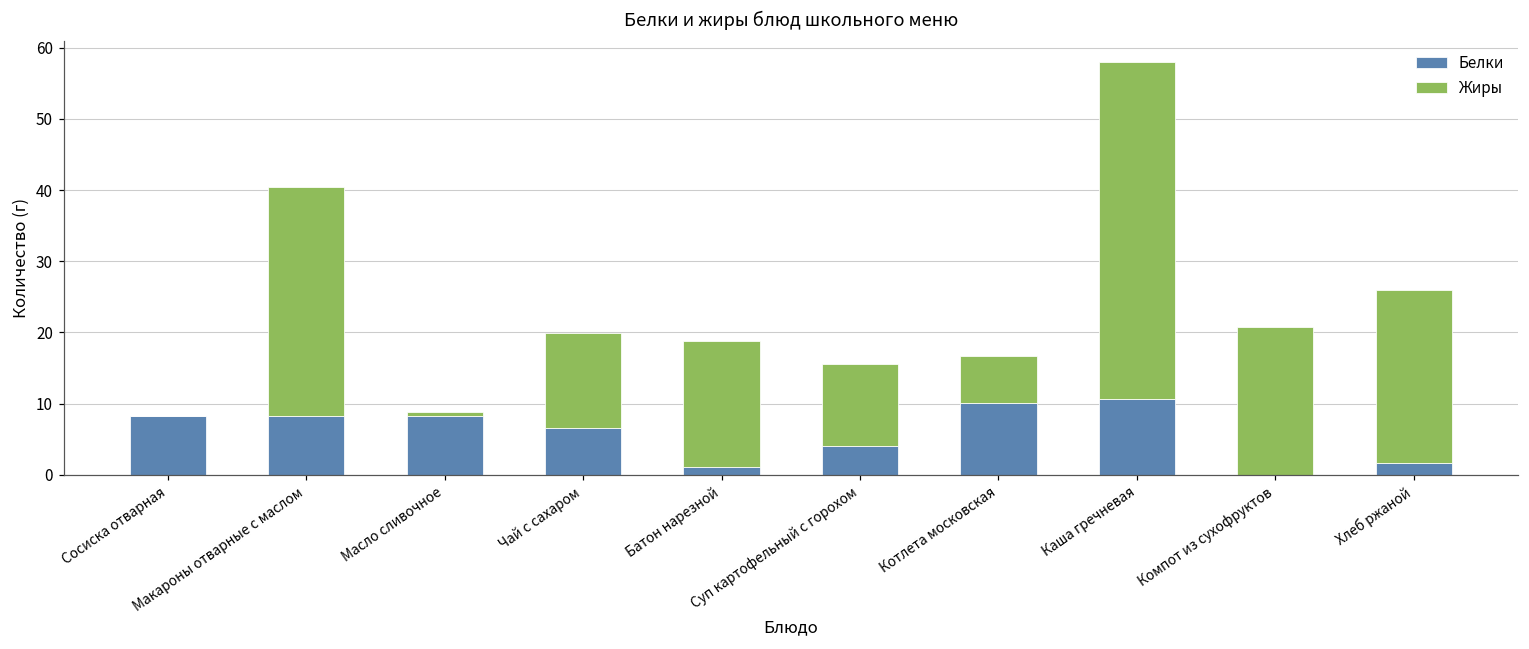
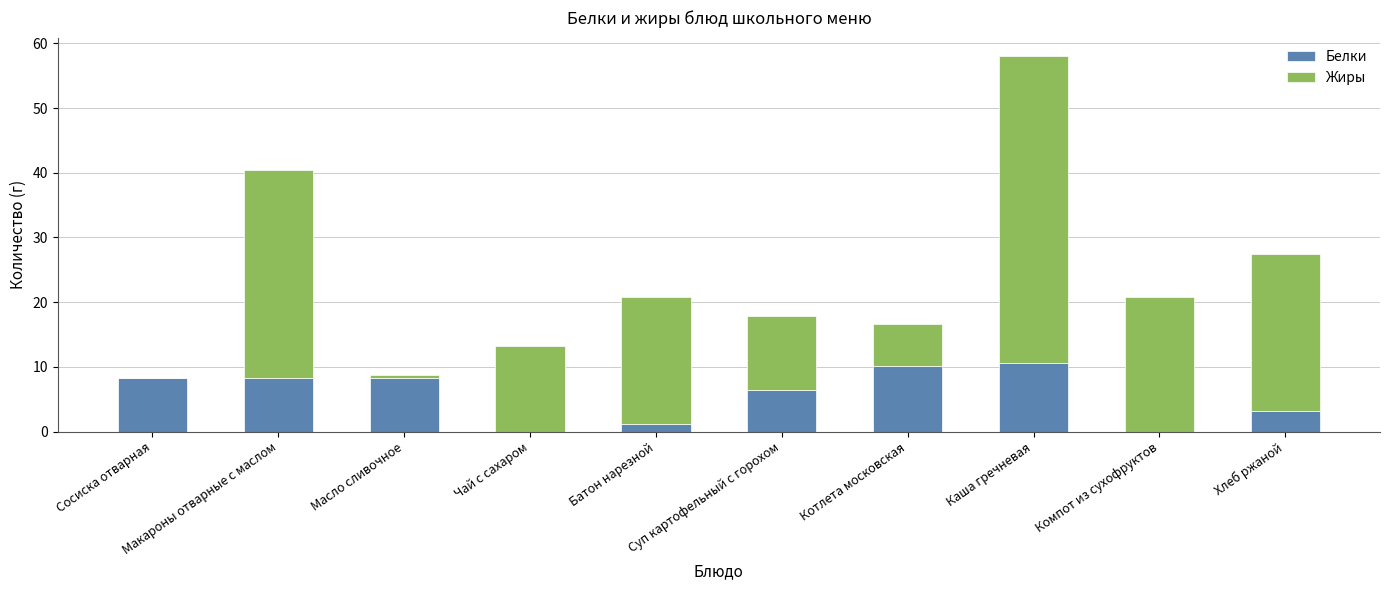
  {
    "Белки": {
      "Сосиска отварная": 8,
      "Макароны отварные с маслом": 8,
      "Масло сливочное": 8,
-     "Чай с сахаром": 7,
+     "Чай с сахаром": 0,
      "Батон нарезной": 1,
-     "Суп картофельный с горохом": 4,
+     "Суп картофельный с горохом": 6,
      "Котлета московская": 10,
      "Каша гречневая": 11,
      "Компот из сухофруктов": 0,
-     "Хлеб ржаной": 2
+     "Хлеб ржаной": 3
    },
    "Жиры": {
      "Сосиска отварная": 0,
      "Макароны отварные с маслом": 32,
      "Масло сливочное": 1,
      "Чай с сахаром": 13,
-     "Батон нарезной": 18,
+     "Батон нарезной": 20,
      "Суп картофельный с горохом": 11,
      "Котлета московская": 7,
      "Каша гречневая": 47,
      "Компот из сухофруктов": 21,
      "Хлеб ржаной": 24
    }
  }
